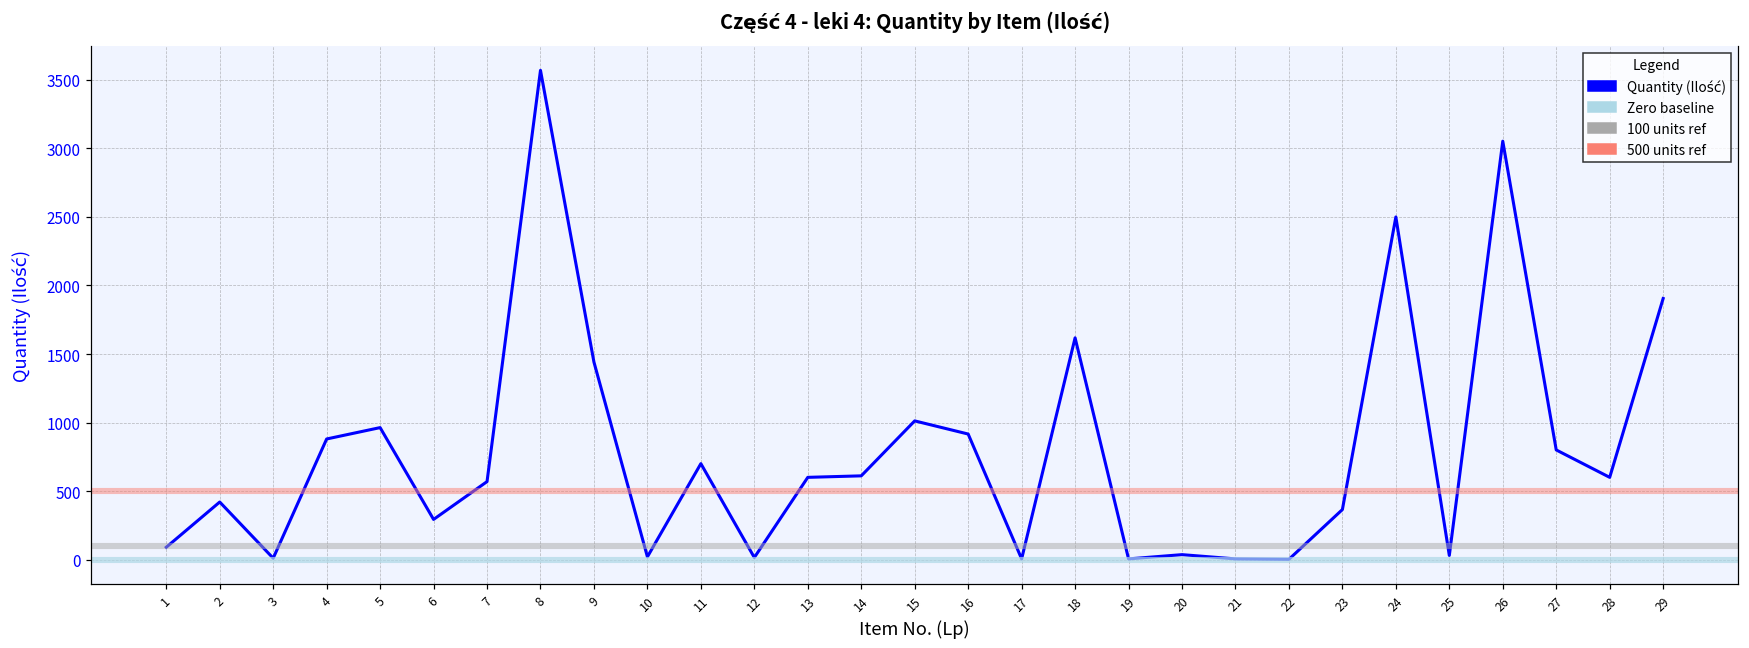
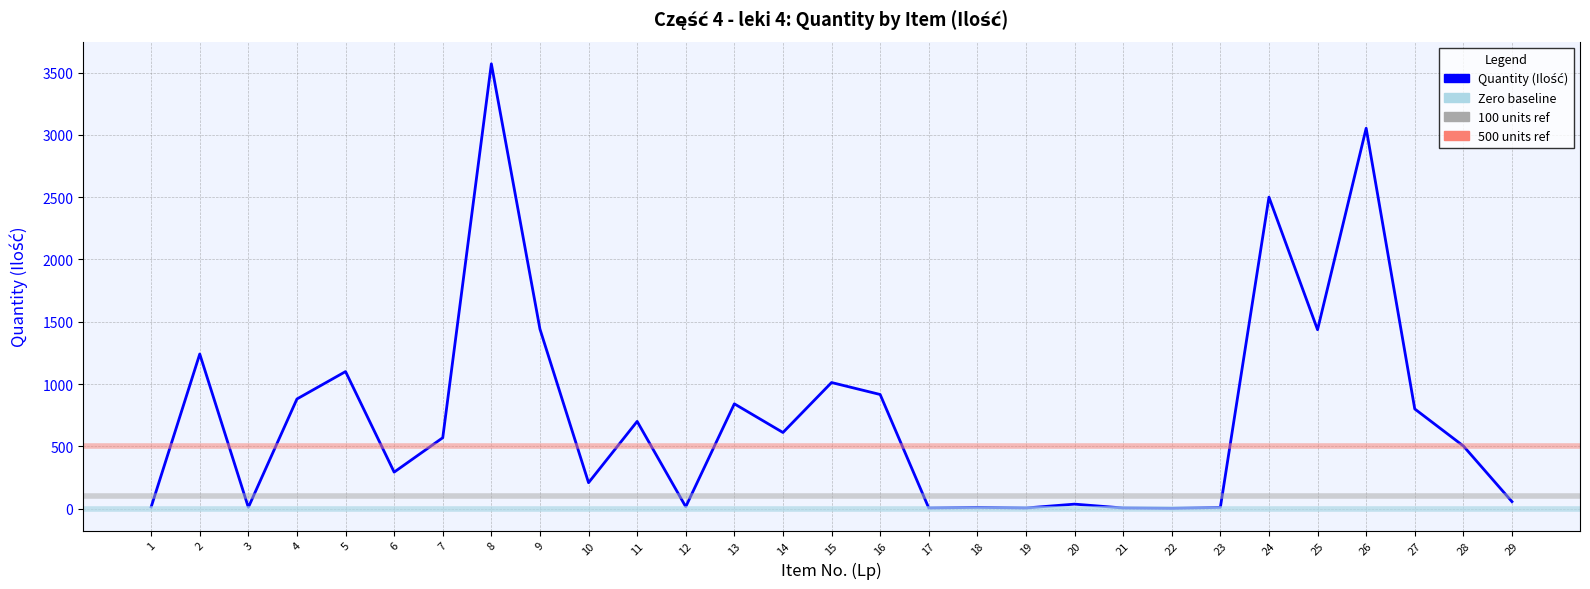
  {
-   "1": 90,
-   "2": 420,
+   "1": 10,
+   "2": 1240,
    "3": 10,
    "4": 880,
-   "5": 960,
+   "5": 1100,
    "6": 290,
    "7": 570,
    "8": 3570,
    "9": 1440,
-   "10": 20,
+   "10": 210,
    "11": 700,
    "12": 20,
-   "13": 600,
+   "13": 840,
    "14": 610,
    "15": 1010,
    "16": 920,
    "17": 10,
-   "18": 1620,
+   "18": 10,
    "19": 10,
    "20": 40,
    "21": 10,
    "22": 0,
-   "23": 370,
+   "23": 10,
    "24": 2500,
-   "25": 30,
+   "25": 1440,
    "26": 3050,
    "27": 800,
-   "28": 600,
-   "29": 1910
+   "28": 500,
+   "29": 60
  }
